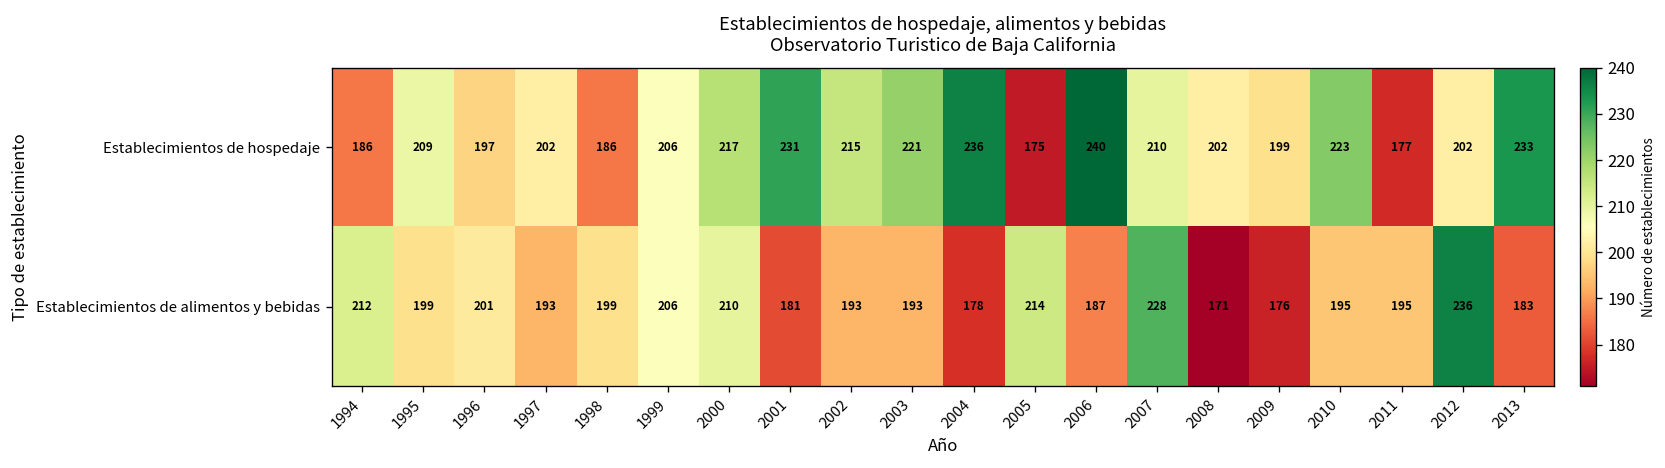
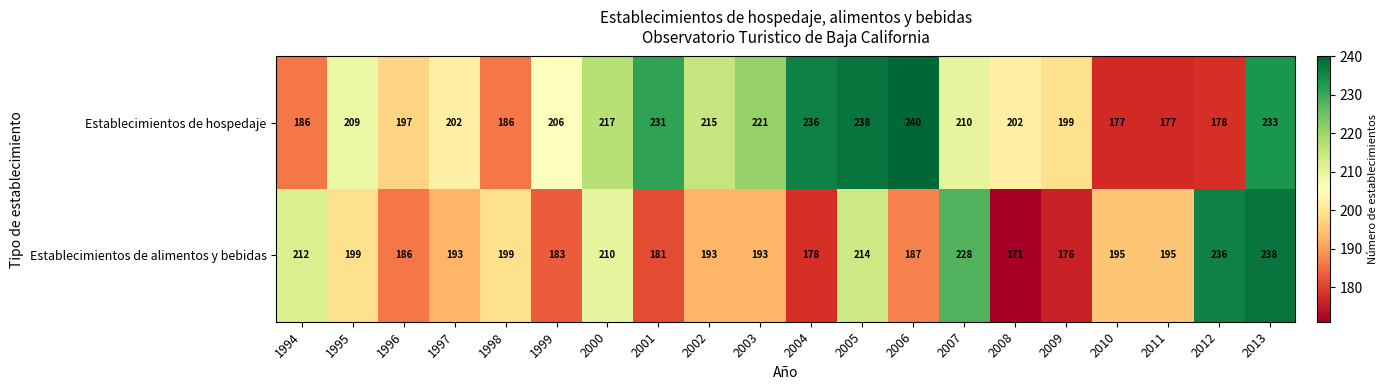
  {
    "Establecimientos de hospedaje": {
      "1994": 186,
      "1995": 209,
      "1996": 197,
      "1997": 202,
      "1998": 186,
      "1999": 206,
      "2000": 217,
      "2001": 231,
      "2002": 215,
      "2003": 221,
      "2004": 236,
-     "2005": 175,
+     "2005": 238,
      "2006": 240,
      "2007": 210,
      "2008": 202,
      "2009": 199,
-     "2010": 223,
+     "2010": 177,
      "2011": 177,
-     "2012": 202,
+     "2012": 178,
      "2013": 233
    },
    "Establecimientos de alimentos y bebidas": {
      "1994": 212,
      "1995": 199,
-     "1996": 201,
+     "1996": 186,
      "1997": 193,
      "1998": 199,
-     "1999": 206,
+     "1999": 183,
      "2000": 210,
      "2001": 181,
      "2002": 193,
      "2003": 193,
      "2004": 178,
      "2005": 214,
      "2006": 187,
      "2007": 228,
      "2008": 171,
      "2009": 176,
      "2010": 195,
      "2011": 195,
      "2012": 236,
-     "2013": 183
+     "2013": 238
    }
  }
